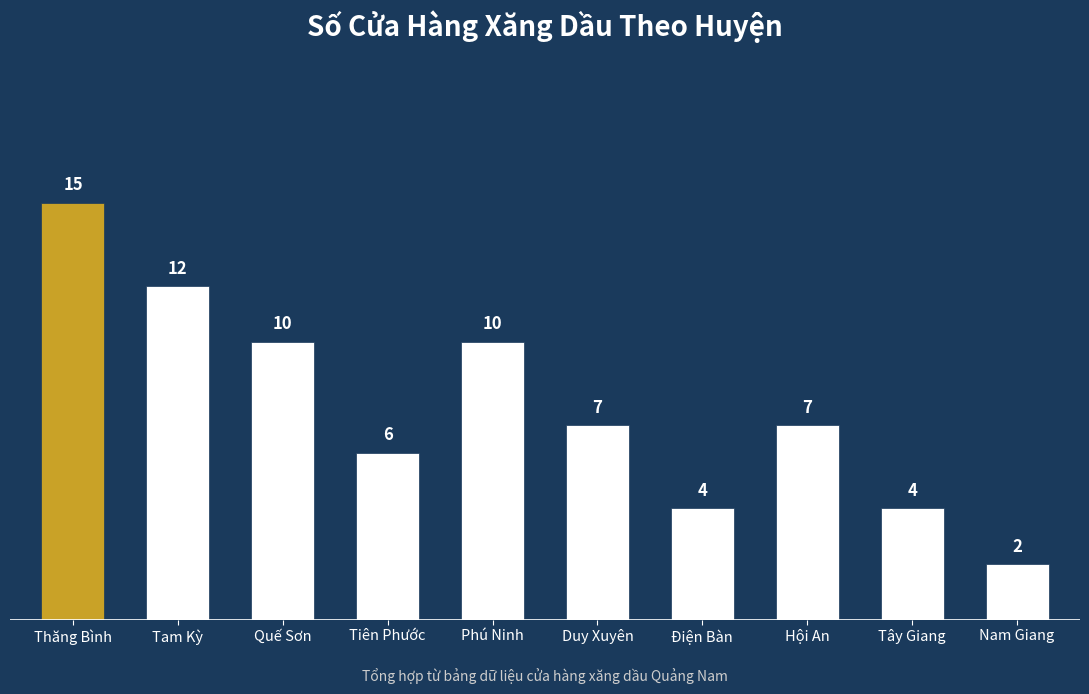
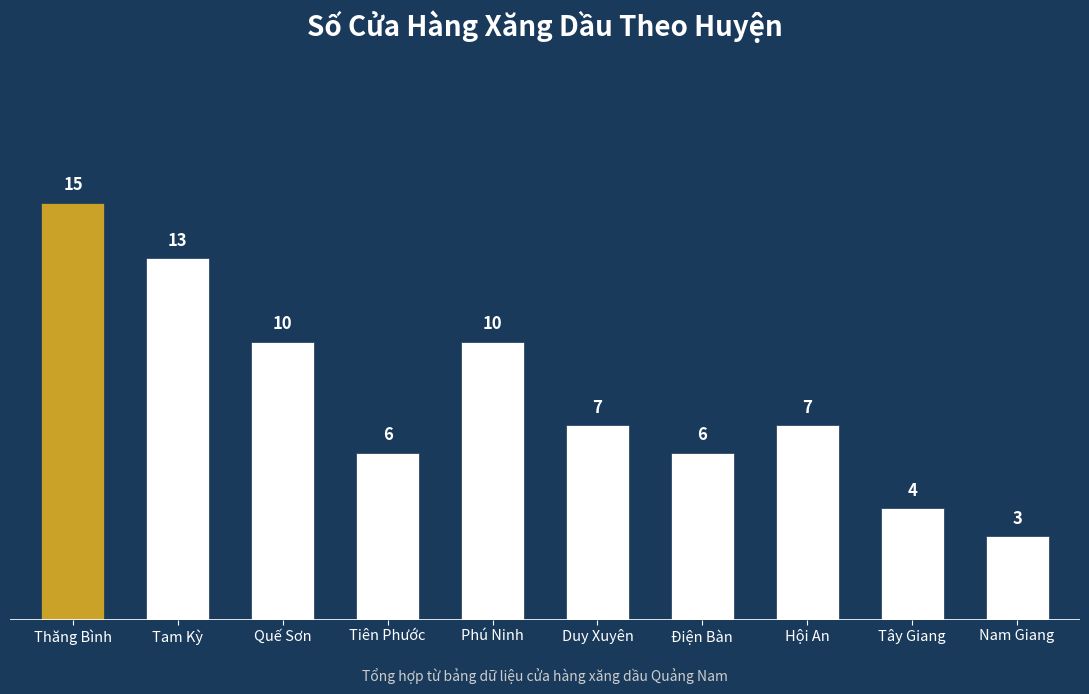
  {
    "Thăng Bình": 15,
-   "Tam Kỳ": 12,
+   "Tam Kỳ": 13,
    "Quế Sơn": 10,
    "Tiên Phước": 6,
    "Phú Ninh": 10,
    "Duy Xuyên": 7,
-   "Điện Bàn": 4,
+   "Điện Bàn": 6,
    "Hội An": 7,
    "Tây Giang": 4,
-   "Nam Giang": 2
+   "Nam Giang": 3
  }
